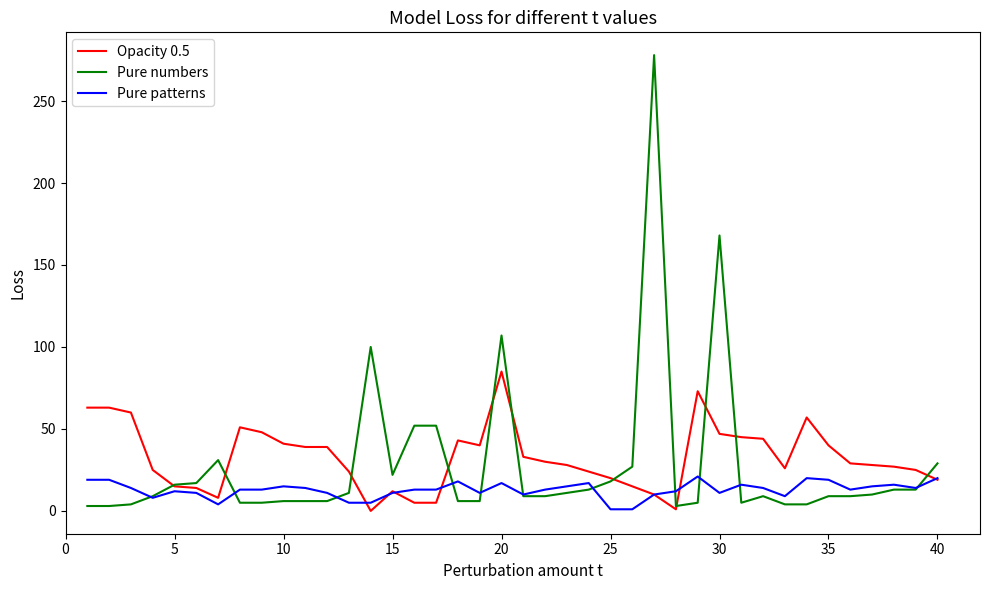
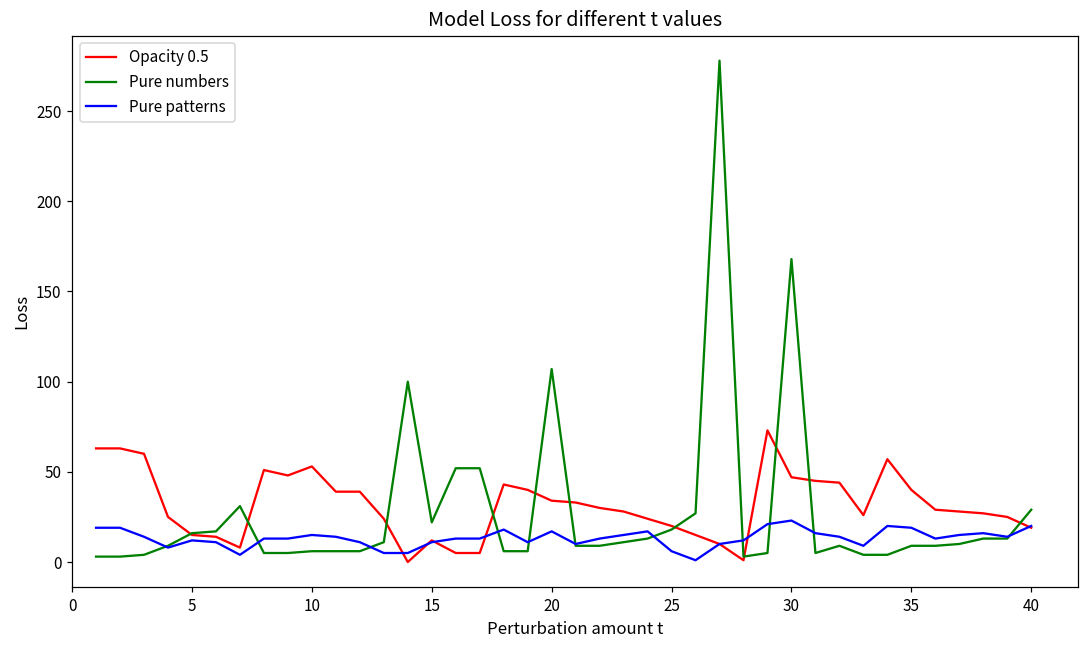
  {
    "Opacity 0.5": {
-     "10": 41,
-     "20": 85,
+     "10": 53,
+     "20": 34,
      "25": 20,
      "30": 47,
      "35": 40
    },
    "Pure numbers": {
      "10": 6,
      "15": 22,
      "20": 107,
      "25": 18,
      "30": 168,
      "35": 9,
      "40": 29
    },
    "Pure patterns": {
      "5": 12,
      "10": 15,
      "20": 17,
-     "25": 1,
-     "30": 11,
+     "25": 6,
+     "30": 23,
      "35": 19
    }
  }
